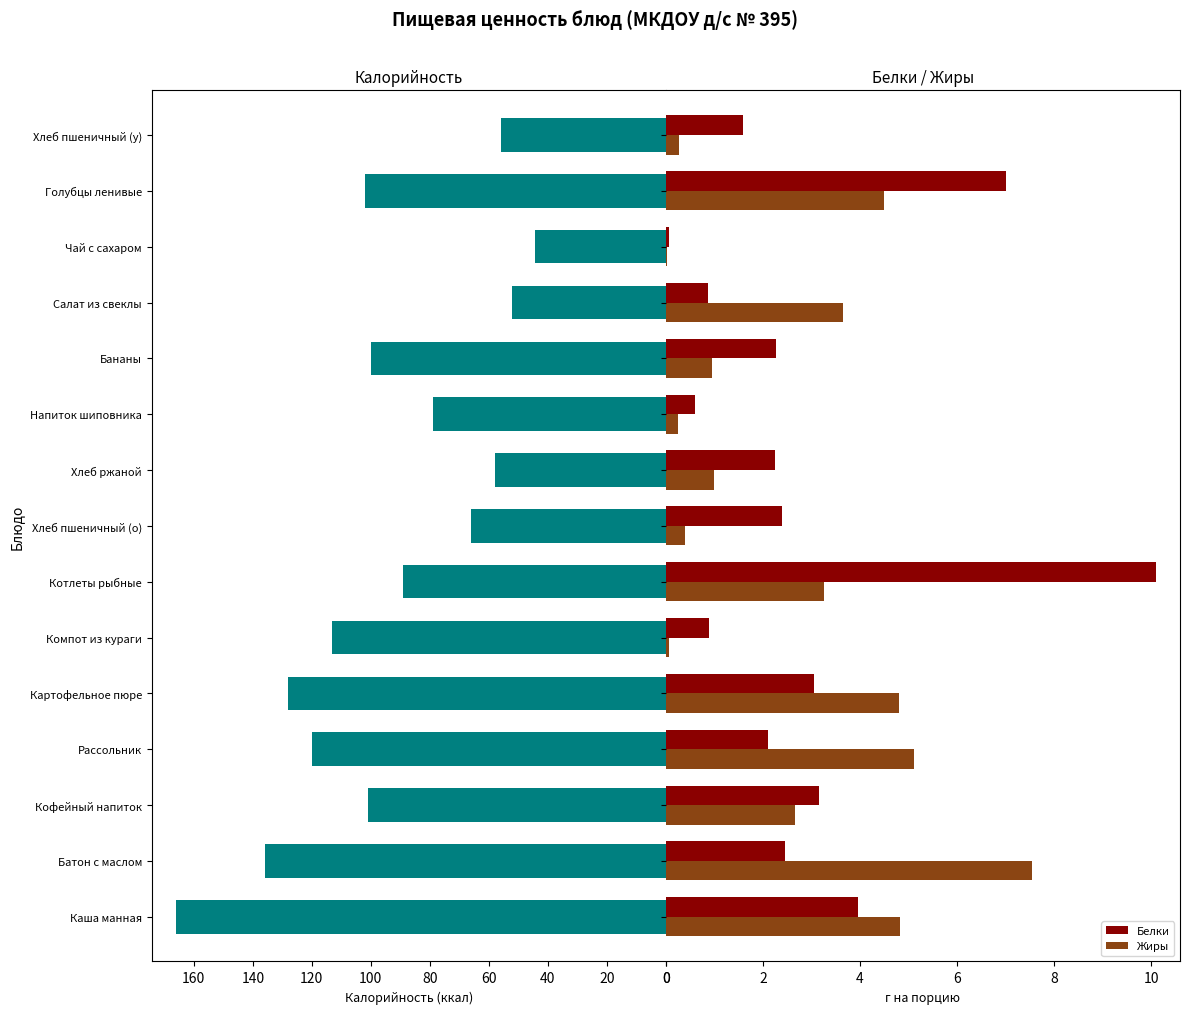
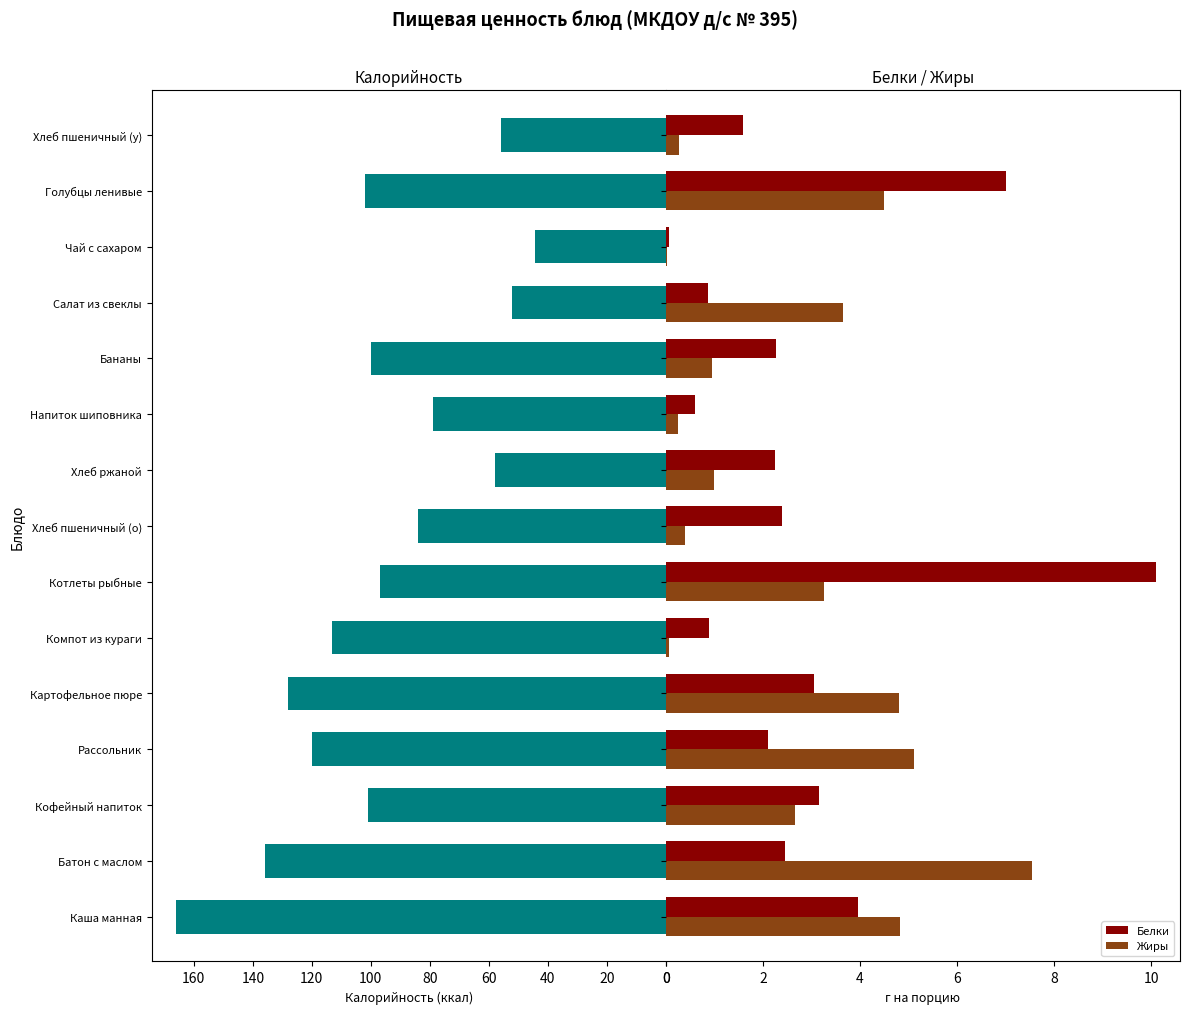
  {
    "Калорийность": {
      "Хлеб пшеничный (у)": 56,
      "Голубцы ленивые": 102,
      "Чай с сахаром": 44,
      "Салат из свеклы": 52,
      "Бананы": 100,
      "Напиток шиповника": 79,
      "Хлеб ржаной": 58,
-     "Хлеб пшеничный (о)": 66,
-     "Котлеты рыбные": 89,
+     "Хлеб пшеничный (о)": 84,
+     "Котлеты рыбные": 97,
      "Компот из кураги": 113,
      "Картофельное пюре": 128,
      "Рассольник": 120,
      "Кофейный напиток": 101,
      "Батон с маслом": 136,
      "Каша манная": 166
    }
  }
